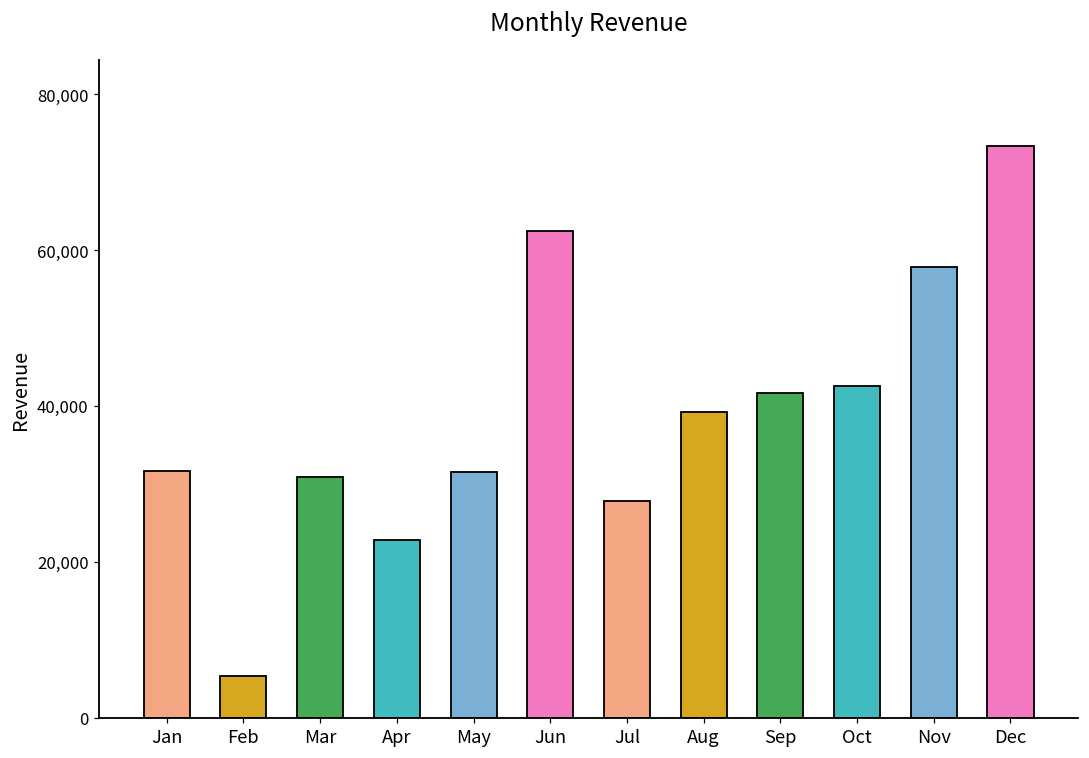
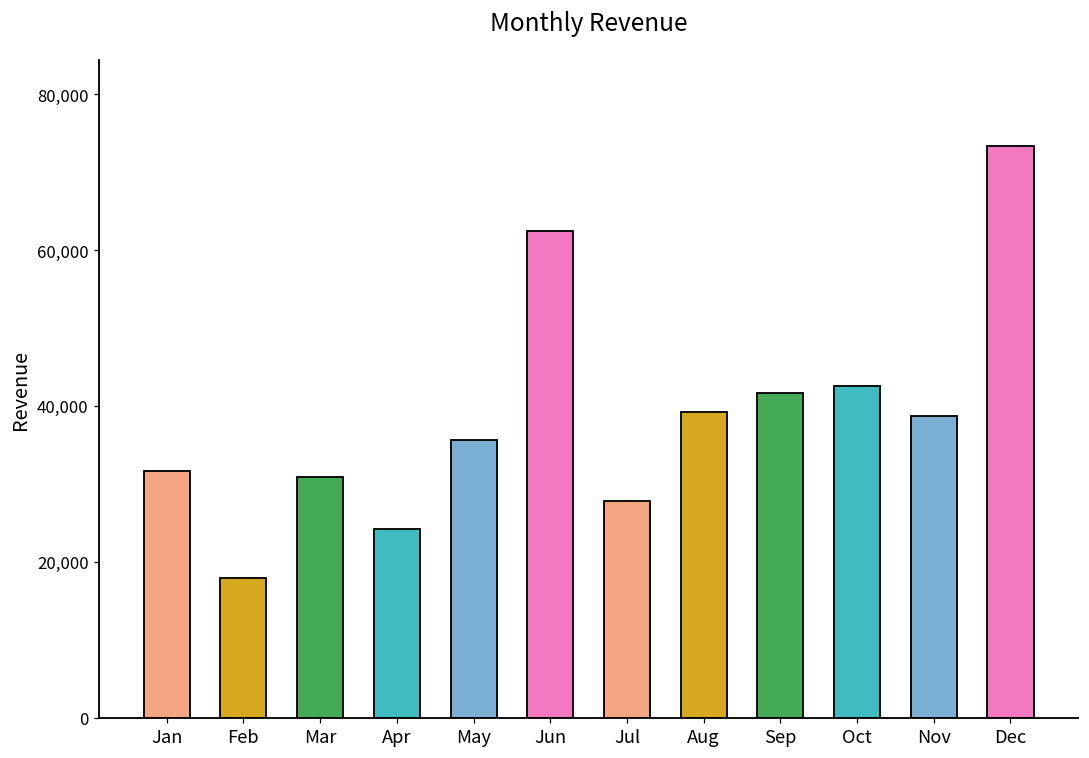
  {
    "Jan": "32,000",
-   "Feb": "5,000",
+   "Feb": "18,000",
    "Mar": "31,000",
-   "Apr": "23,000",
-   "May": "31,000",
+   "Apr": "24,000",
+   "May": "36,000",
    "Jun": "62,000",
    "Jul": "28,000",
    "Aug": "39,000",
    "Sep": "42,000",
    "Oct": "43,000",
-   "Nov": "58,000",
+   "Nov": "39,000",
    "Dec": "73,000"
  }
